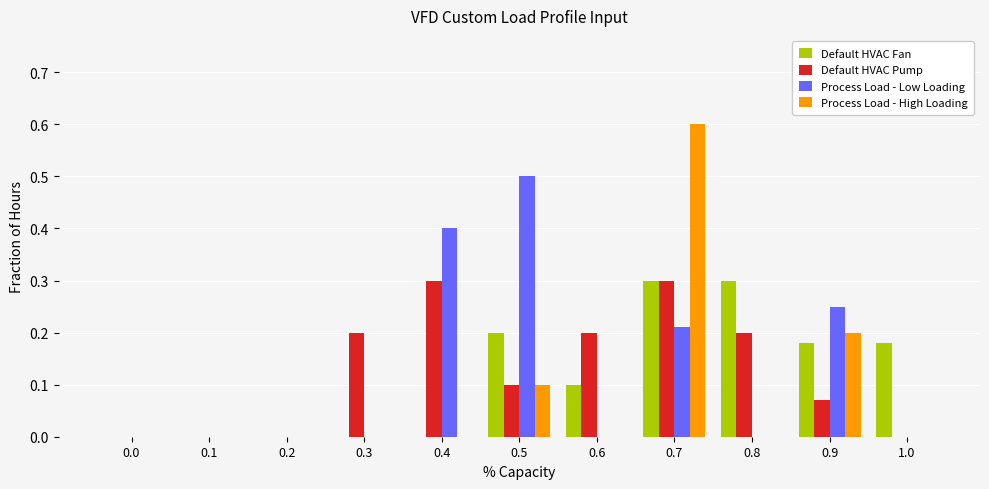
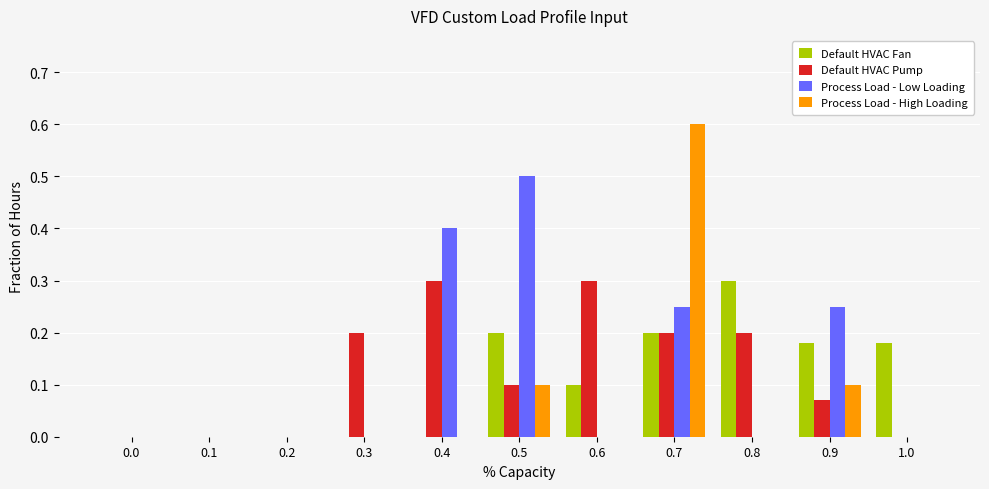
  {
    "Default HVAC Fan": {
      "0.0": 0.0,
      "0.1": 0.0,
      "0.2": 0.0,
      "0.3": 0.0,
      "0.4": 0.0,
      "0.5": 0.2,
      "0.6": 0.1,
-     "0.7": 0.3,
+     "0.7": 0.2,
      "0.8": 0.3,
      "0.9": 0.18,
      "1.0": 0.18
    },
    "Default HVAC Pump": {
      "0.0": 0.0,
      "0.1": 0.0,
      "0.2": 0.0,
      "0.3": 0.2,
      "0.4": 0.3,
      "0.5": 0.1,
-     "0.6": 0.2,
-     "0.7": 0.3,
+     "0.6": 0.3,
+     "0.7": 0.2,
      "0.8": 0.2,
      "0.9": 0.07,
      "1.0": 0.0
    },
    "Process Load - Low Loading": {
      "0.0": 0.00,
      "0.1": 0.00,
      "0.2": 0.00,
      "0.3": 0.00,
      "0.4": 0.40,
      "0.5": 0.50,
      "0.6": 0.00,
-     "0.7": 0.21,
+     "0.7": 0.25,
      "0.8": 0.00,
      "0.9": 0.25,
      "1.0": 0.00
    },
    "Process Load - High Loading": {
      "0.0": 0.0,
      "0.1": 0.0,
      "0.2": 0.0,
      "0.3": 0.0,
      "0.4": 0.0,
      "0.5": 0.1,
      "0.6": 0.0,
      "0.7": 0.6,
      "0.8": 0.0,
-     "0.9": 0.2,
+     "0.9": 0.1,
      "1.0": 0.0
    }
  }
